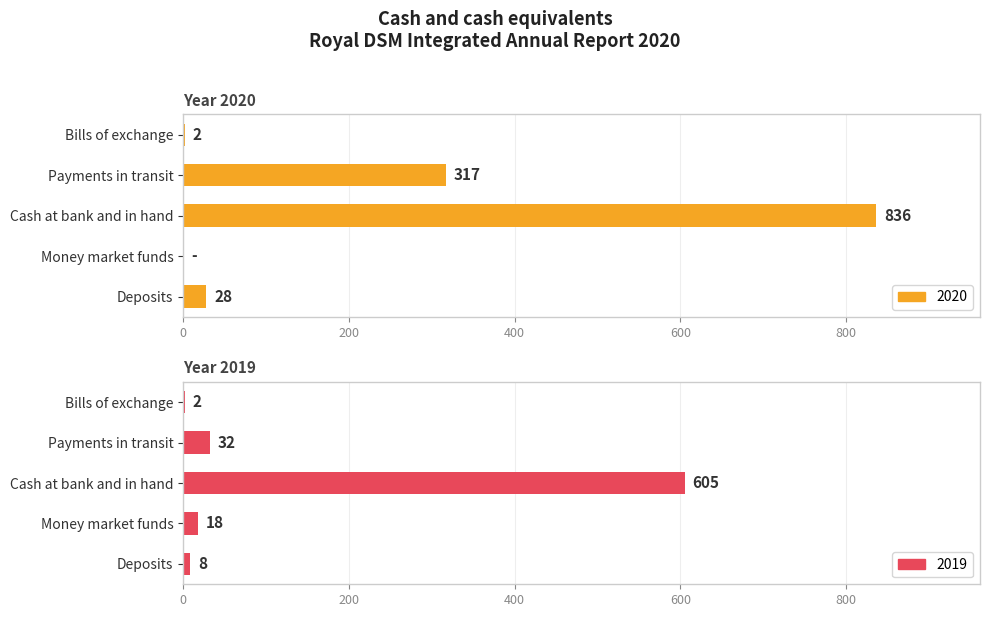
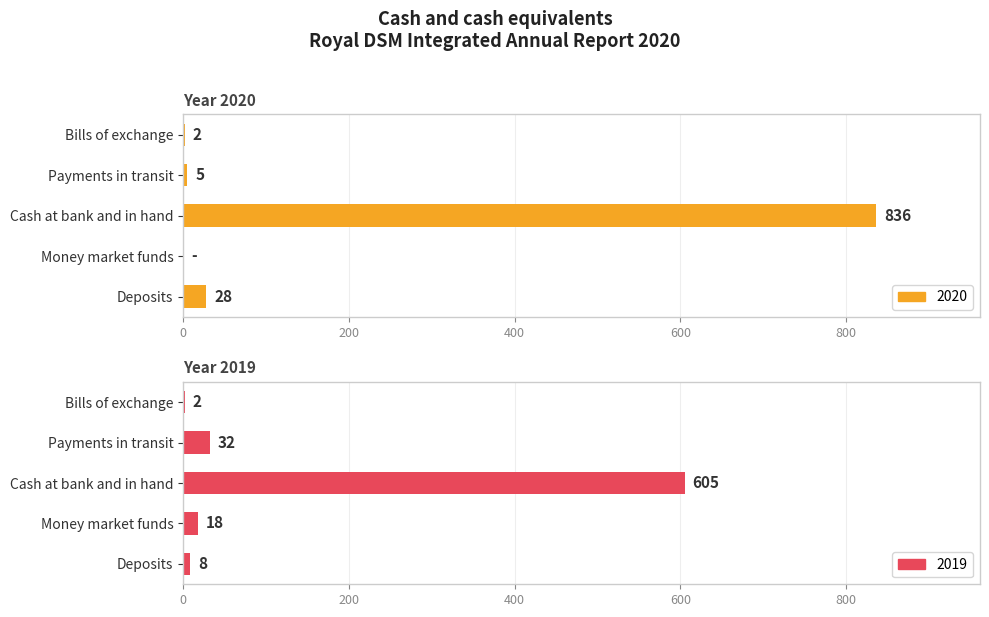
  {
    "Year 2020": {
      "Bills of exchange": 2,
-     "Payments in transit": 317,
+     "Payments in transit": 5,
      "Cash at bank and in hand": 836,
      "Deposits": 28
    },
    "Year 2019": {
      "Bills of exchange": 2,
      "Payments in transit": 32,
      "Cash at bank and in hand": 605,
      "Money market funds": 18,
      "Deposits": 8
    }
  }
